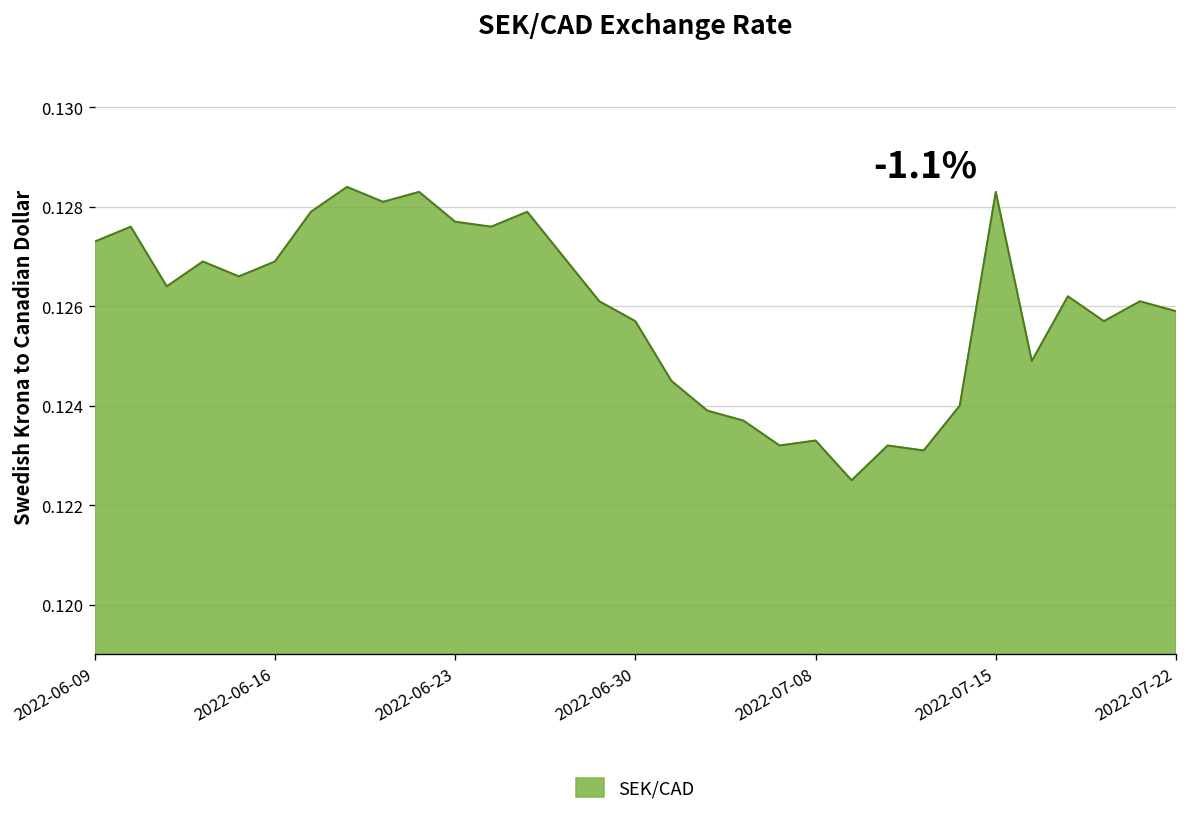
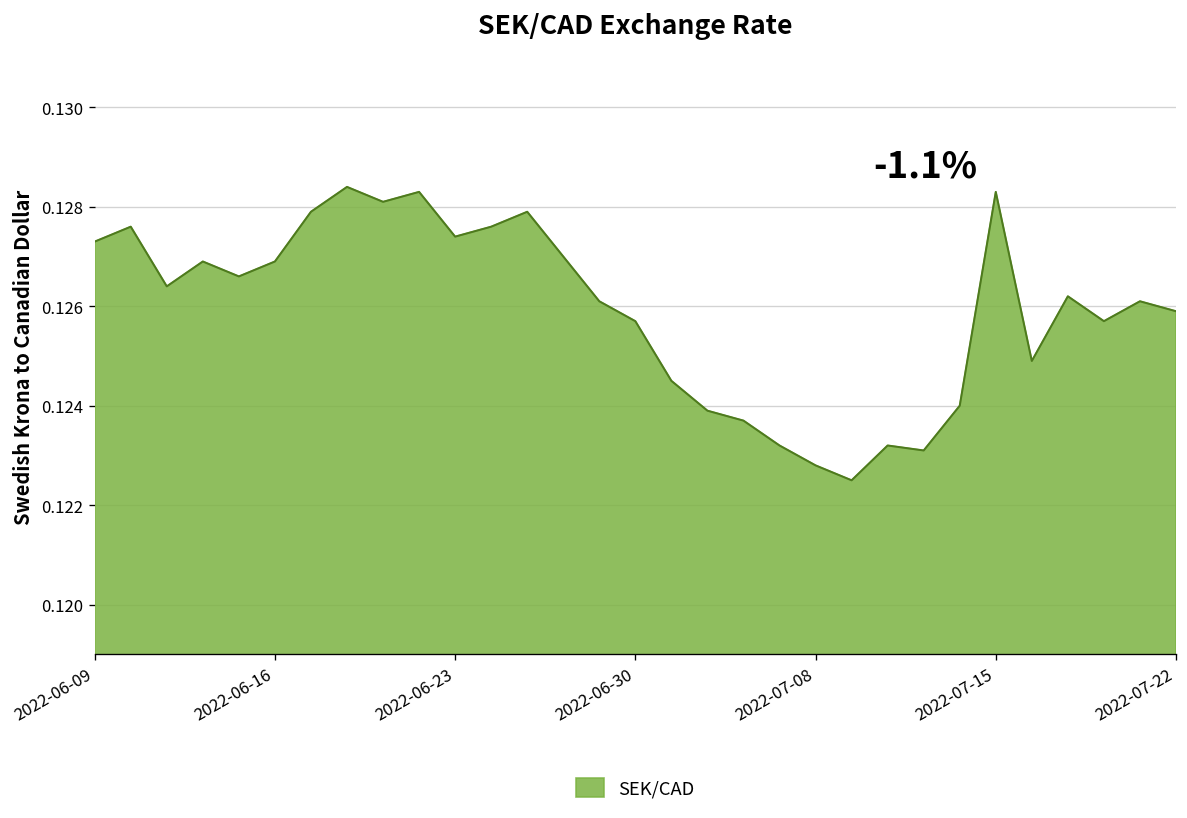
  {
    "2022-06-09": 0.1273,
    "2022-06-16": 0.1269,
-   "2022-06-23": 0.1277,
+   "2022-06-23": 0.1274,
    "2022-06-30": 0.1257,
-   "2022-07-08": 0.1233,
+   "2022-07-08": 0.1228,
    "2022-07-22": 0.1259
  }
